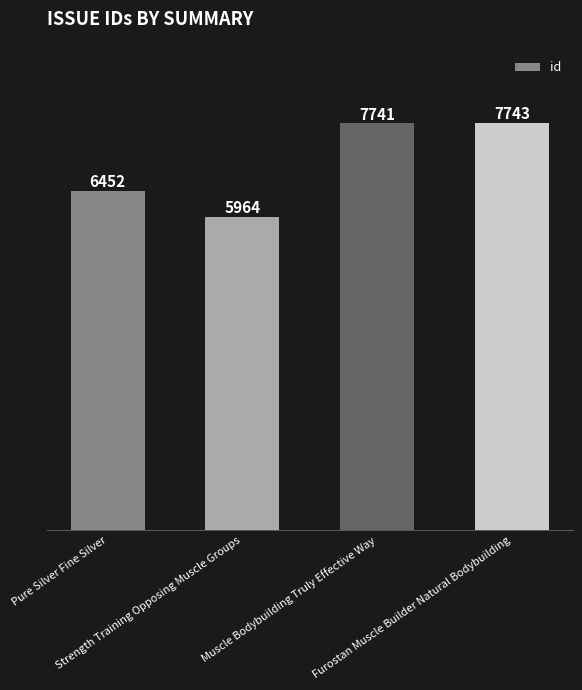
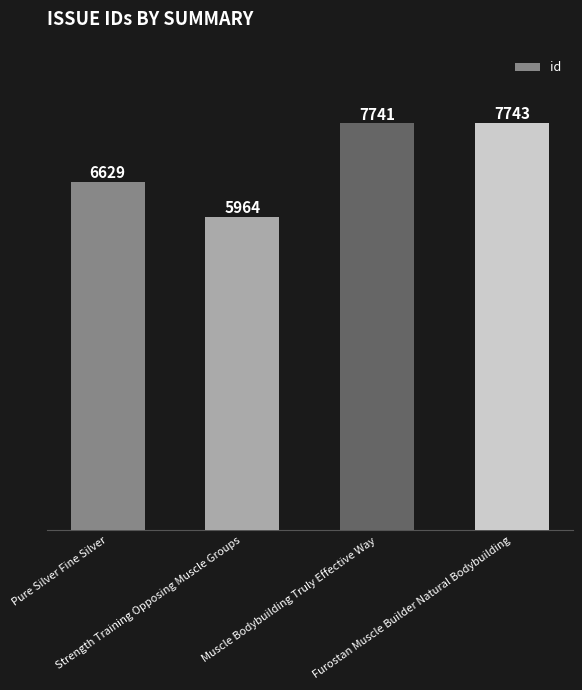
  {
-   "Pure Silver Fine Silver": 6452,
+   "Pure Silver Fine Silver": 6629,
    "Strength Training Opposing Muscle Groups": 5964,
    "Muscle Bodybuilding Truly Effective Way": 7741,
    "Furostan Muscle Builder Natural Bodybuilding": 7743
  }
